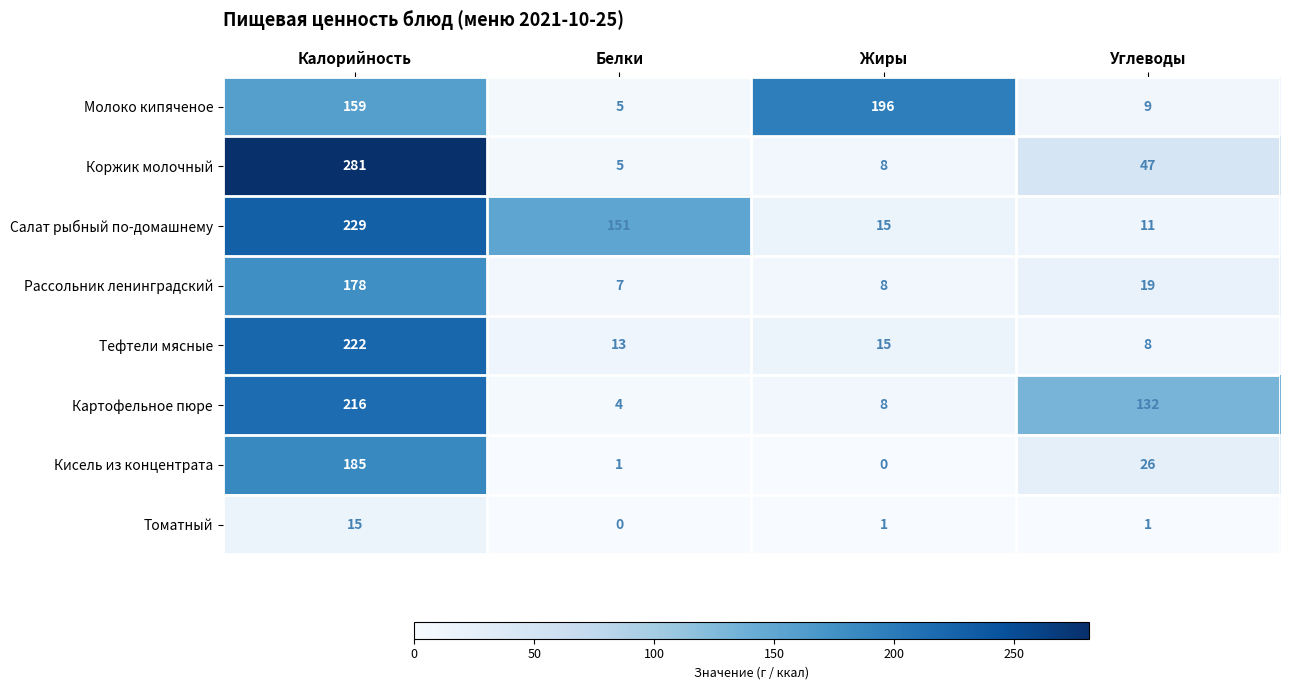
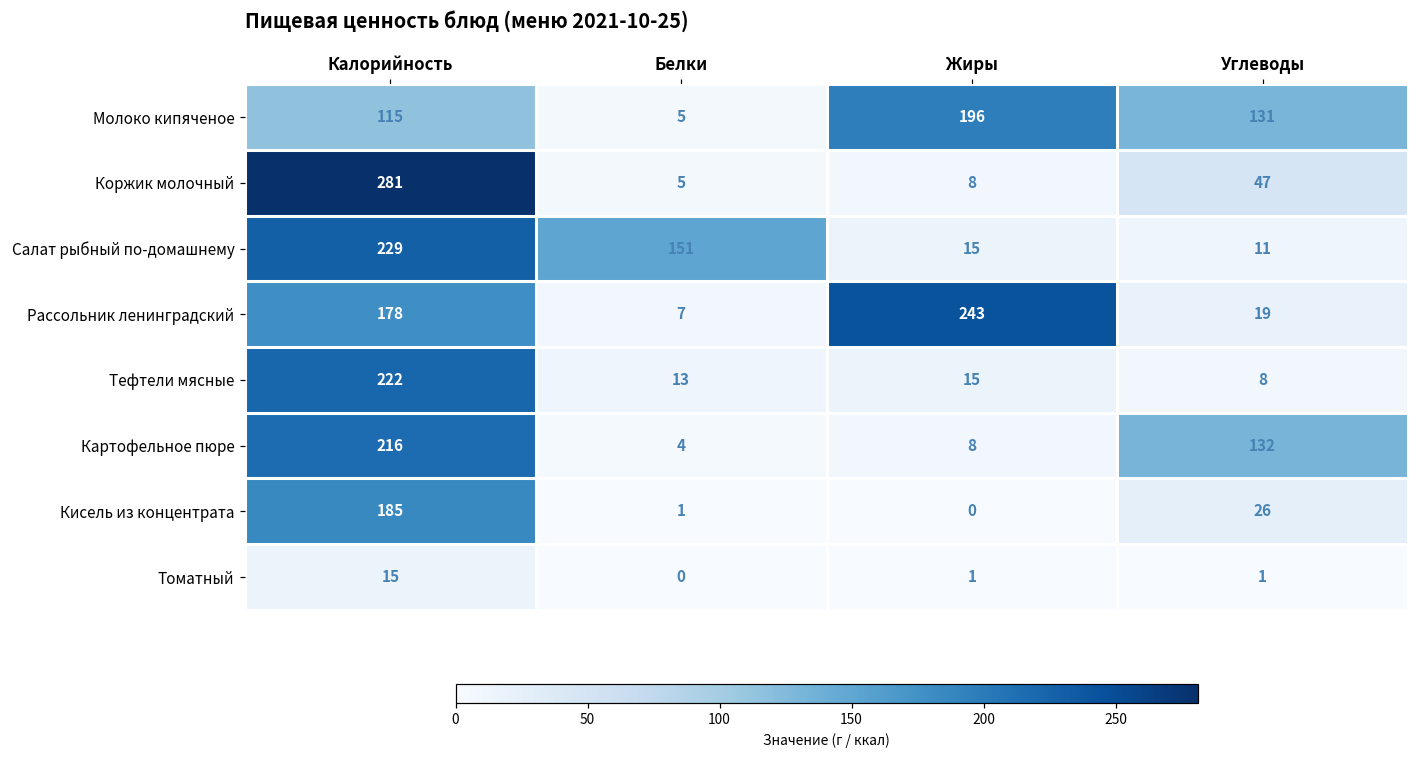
  {
    "Молоко кипяченое": {
-     "Калорийность": 159,
+     "Калорийность": 115,
      "Белки": 5,
      "Жиры": 196,
-     "Углеводы": 9
+     "Углеводы": 131
    },
    "Коржик молочный": {
      "Калорийность": 281,
      "Белки": 5,
      "Жиры": 8,
      "Углеводы": 47
    },
    "Салат рыбный по-домашнему": {
      "Калорийность": 229,
      "Жиры": 15,
      "Углеводы": 11
    },
    "Рассольник ленинградский": {
      "Калорийность": 178,
      "Белки": 7,
-     "Жиры": 8,
+     "Жиры": 243,
      "Углеводы": 19
    },
    "Тефтели мясные": {
      "Калорийность": 222,
      "Белки": 13,
      "Жиры": 15,
      "Углеводы": 8
    },
    "Картофельное пюре": {
      "Калорийность": 216,
      "Белки": 4,
      "Жиры": 8,
      "Углеводы": 132
    },
    "Кисель из концентрата": {
      "Калорийность": 185,
      "Белки": 1,
      "Жиры": 0,
      "Углеводы": 26
    },
    "Томатный": {
      "Калорийность": 15,
      "Белки": 0,
      "Жиры": 1,
      "Углеводы": 1
    }
  }
